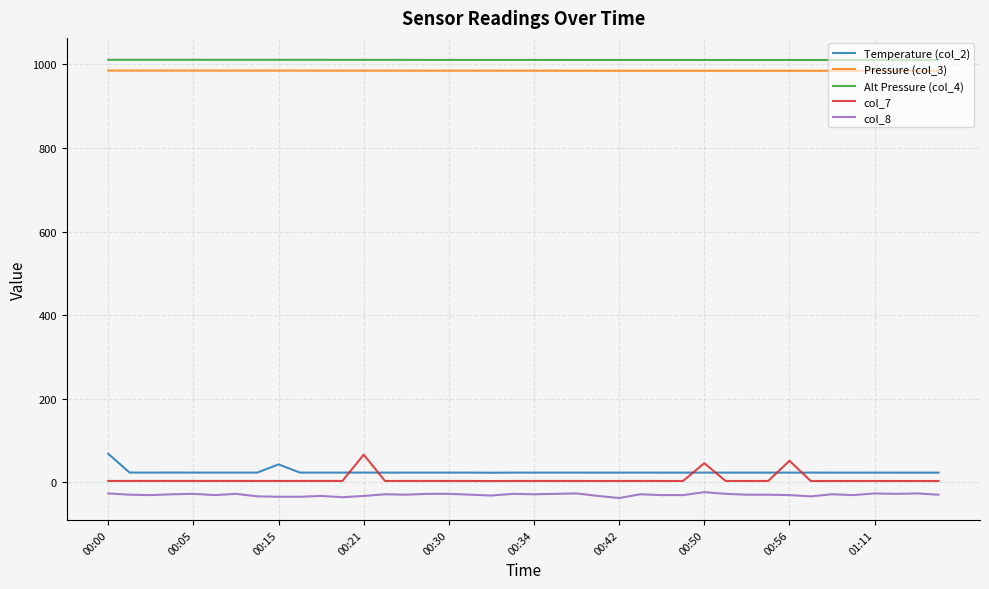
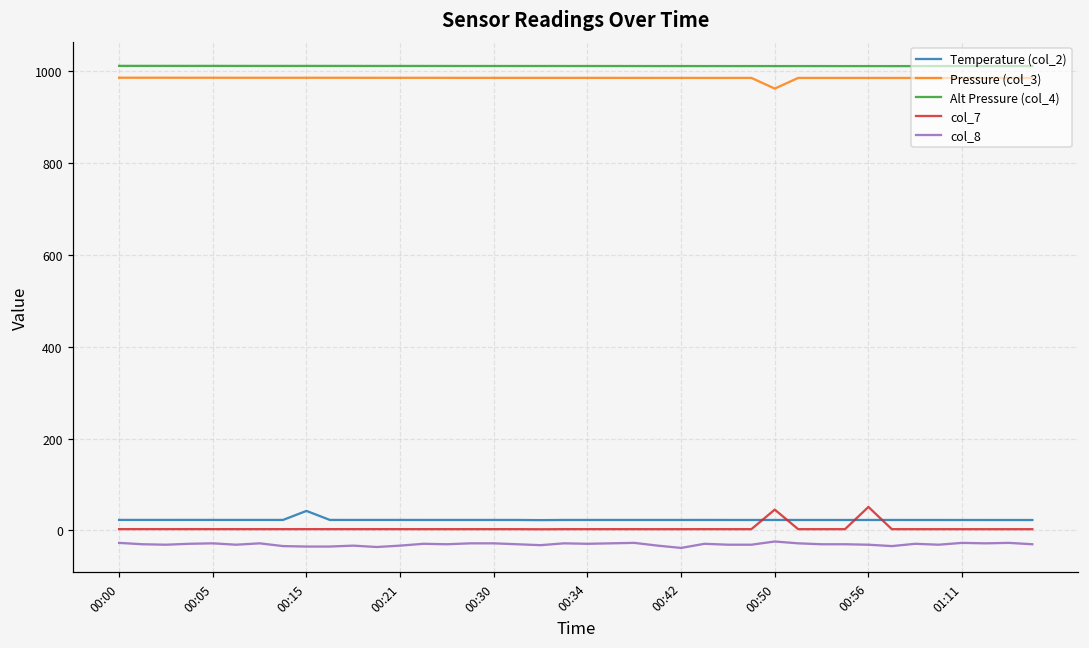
  {
    "Temperature (col_2)": {
-     "00:00": 70,
+     "00:00": 20,
      "00:05": 20,
      "00:15": 40,
      "00:21": 20,
      "00:30": 20,
      "00:34": 20,
      "00:42": 20,
      "00:50": 20,
      "00:56": 20,
      "01:11": 20
    },
    "Pressure (col_3)": {
      "00:00": 990,
      "00:05": 990,
      "00:15": 990,
      "00:21": 990,
      "00:30": 990,
      "00:34": 990,
      "00:42": 980,
-     "00:50": 980,
+     "00:50": 960,
      "00:56": 980
    },
    "Alt Pressure (col_4)": {
      "00:00": 1010,
      "00:05": 1010,
      "00:15": 1010,
      "00:21": 1010,
      "00:30": 1010,
      "00:34": 1010,
      "00:42": 1010,
      "00:50": 1010,
      "00:56": 1010
    },
    "col_7": {
      "00:00": 0,
      "00:05": 0,
      "00:15": 0,
-     "00:21": 70,
+     "00:21": 0,
      "00:30": 0,
      "00:34": 0,
      "00:42": 0,
      "00:50": 50,
      "00:56": 50,
      "01:11": 0
    },
    "col_8": {
      "00:00": -30,
      "00:05": -30,
      "00:15": -40,
      "00:21": -30,
      "00:30": -30,
      "00:34": -30,
      "00:42": -40,
      "00:50": -20,
      "00:56": -30,
      "01:11": -30
    }
  }
